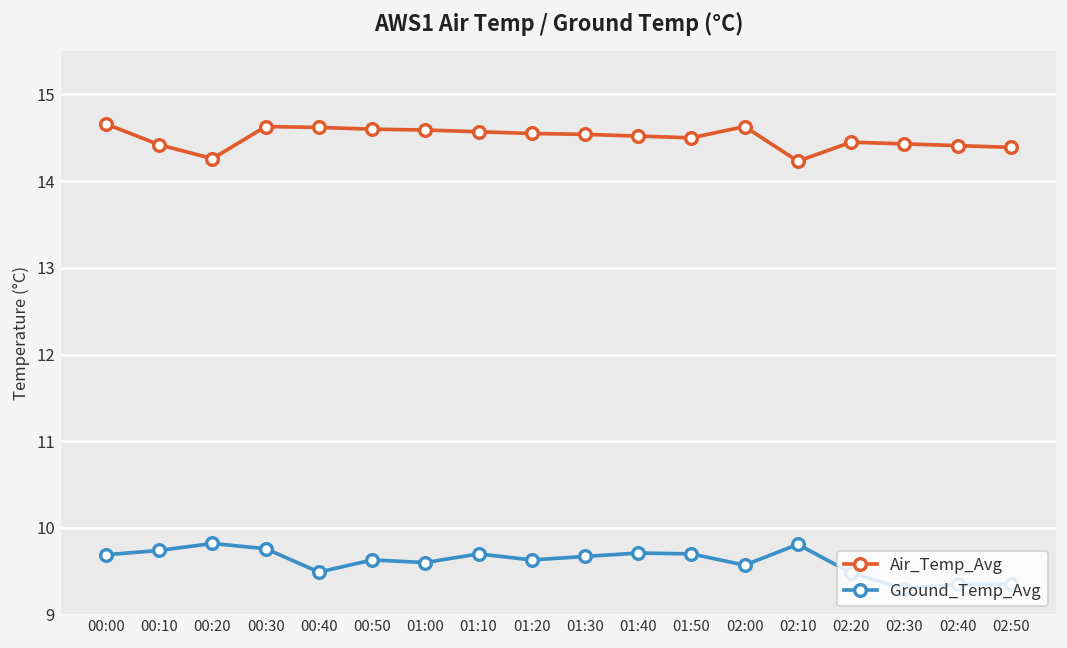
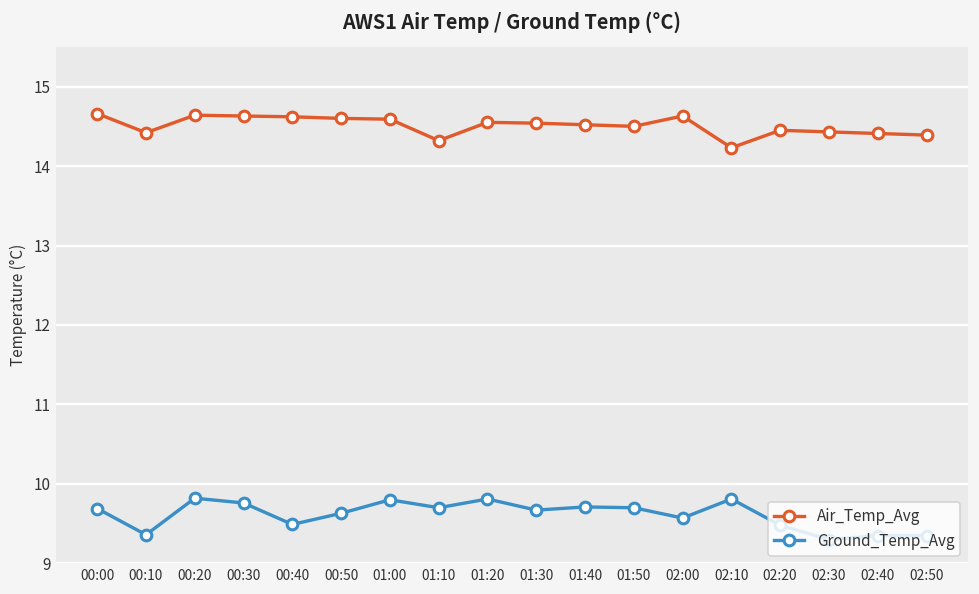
  {
    "Air_Temp_Avg": {
      "00:00": 14.7,
      "00:10": 14.4,
-     "00:20": 14.3,
+     "00:20": 14.6,
      "00:30": 14.6,
      "00:40": 14.6,
      "00:50": 14.6,
      "01:00": 14.6,
-     "01:10": 14.6,
+     "01:10": 14.3,
      "01:20": 14.6,
      "01:30": 14.5,
      "01:40": 14.5,
      "01:50": 14.5,
      "02:00": 14.6,
      "02:10": 14.2,
      "02:20": 14.5,
      "02:30": 14.4,
      "02:40": 14.4,
      "02:50": 14.4
    },
    "Ground_Temp_Avg": {
      "00:00": 9.7,
-     "00:10": 9.7,
+     "00:10": 9.4,
      "00:20": 9.8,
      "00:30": 9.8,
      "00:40": 9.5,
      "00:50": 9.6,
-     "01:00": 9.6,
+     "01:00": 9.8,
      "01:10": 9.7,
-     "01:20": 9.6,
+     "01:20": 9.8,
      "01:30": 9.7,
      "01:40": 9.7,
      "01:50": 9.7,
      "02:00": 9.6,
      "02:10": 9.8
    }
  }
